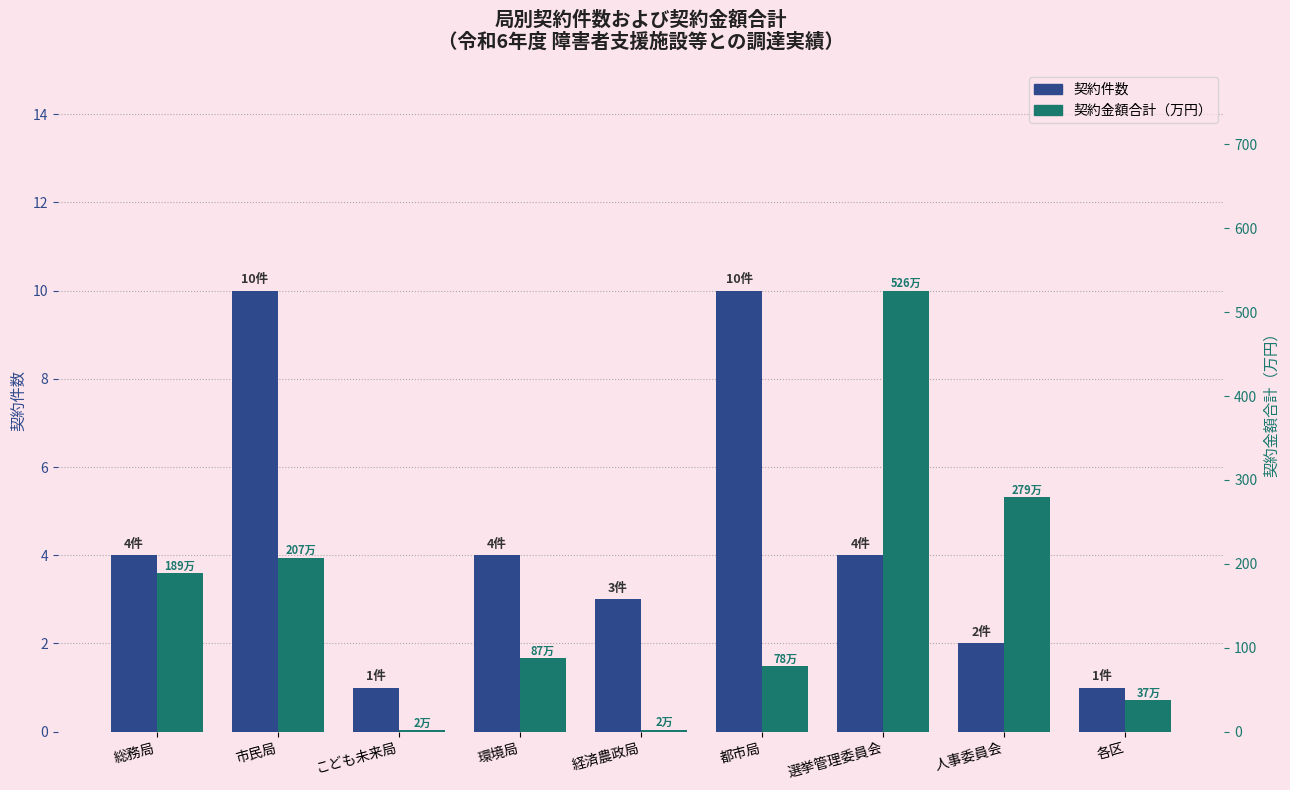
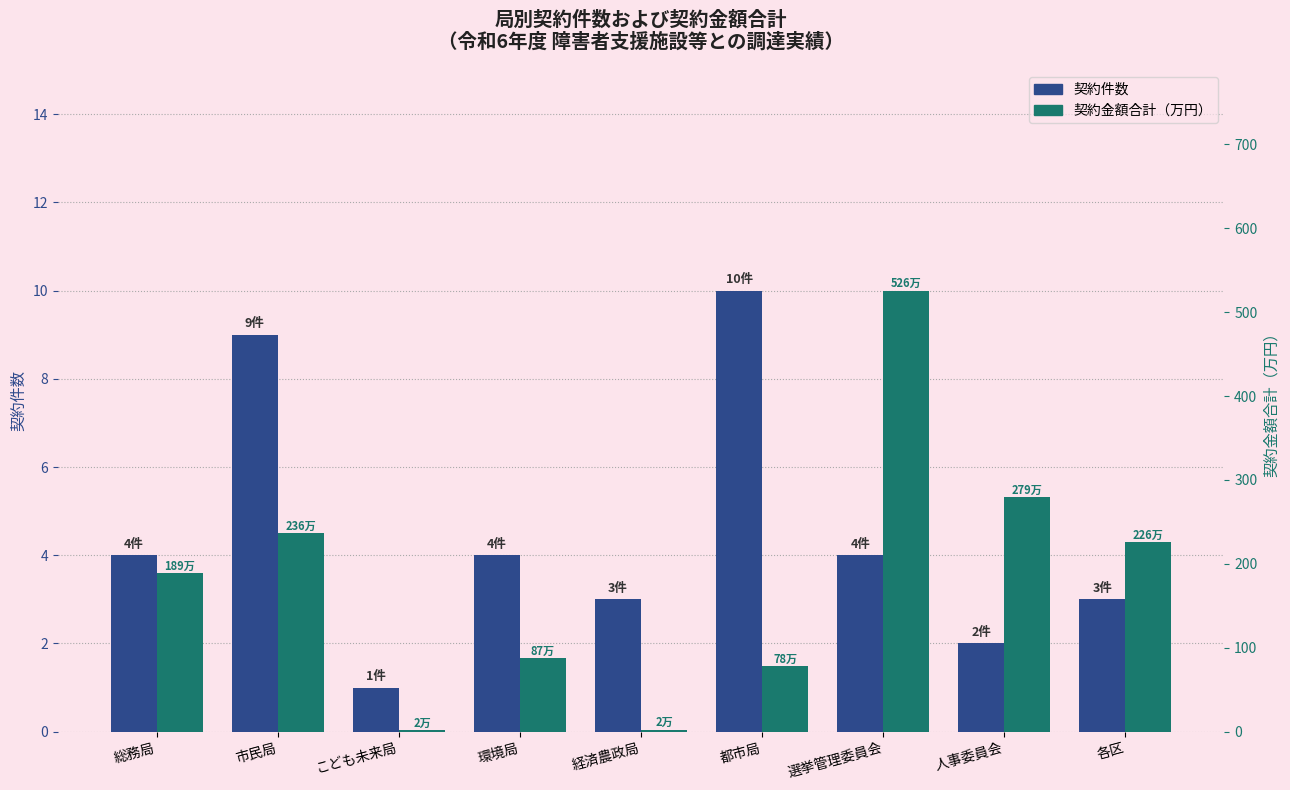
  {
    "契約件数": {
      "総務局": "4件",
-     "市民局": "10件",
+     "市民局": "9件",
      "こども未来局": "1件",
      "環境局": "4件",
      "経済農政局": "3件",
      "都市局": "10件",
      "選挙管理委員会": "4件",
      "人事委員会": "2件",
-     "各区": "1件"
+     "各区": "3件"
    },
    "契約金額合計（万円）": {
      "総務局": "189万",
-     "市民局": "207万",
+     "市民局": "236万",
      "こども未来局": "2万",
      "環境局": "87万",
      "経済農政局": "2万",
      "都市局": "78万",
      "選挙管理委員会": "526万",
      "人事委員会": "279万",
-     "各区": "37万"
+     "各区": "226万"
    }
  }
